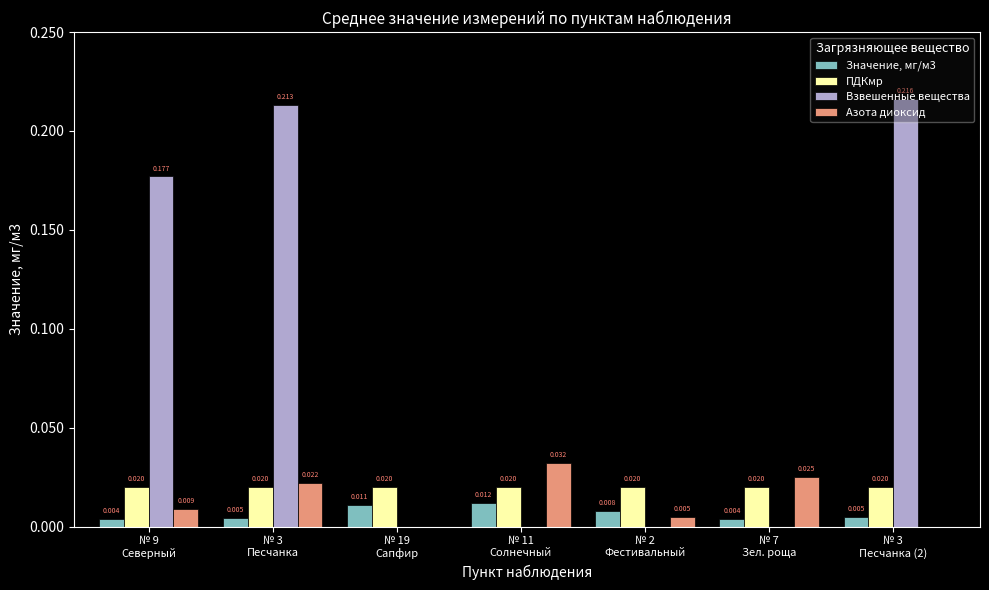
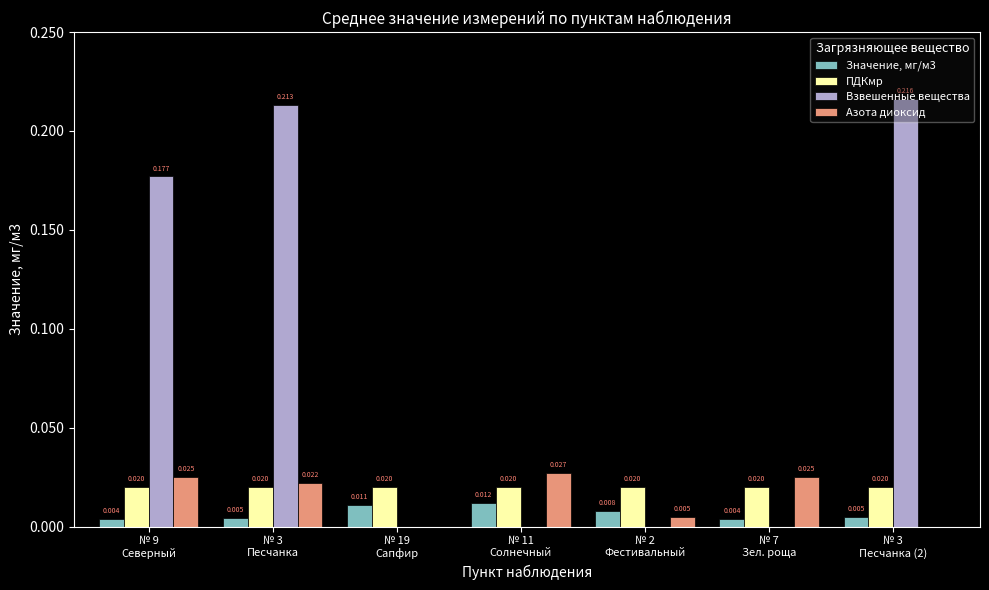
  {
    "ПДКмр": {
      "№ 9 Северный": 0.020,
      "№ 3 Песчанка": 0.020,
      "№ 19 Сапфир": 0.020,
      "№ 11 Солнечный": 0.020,
      "№ 2 Фестивальный": 0.020,
      "№ 7 Зел. роща": 0.020,
      "№ 3 Песчанка (2)": 0.020
    },
    "Азота диоксид": {
-     "№ 9 Северный": 0.009,
+     "№ 9 Северный": 0.025,
      "№ 3 Песчанка": 0.022,
-     "№ 11 Солнечный": 0.032,
+     "№ 11 Солнечный": 0.027,
      "№ 2 Фестивальный": 0.005,
      "№ 7 Зел. роща": 0.025
    }
  }
